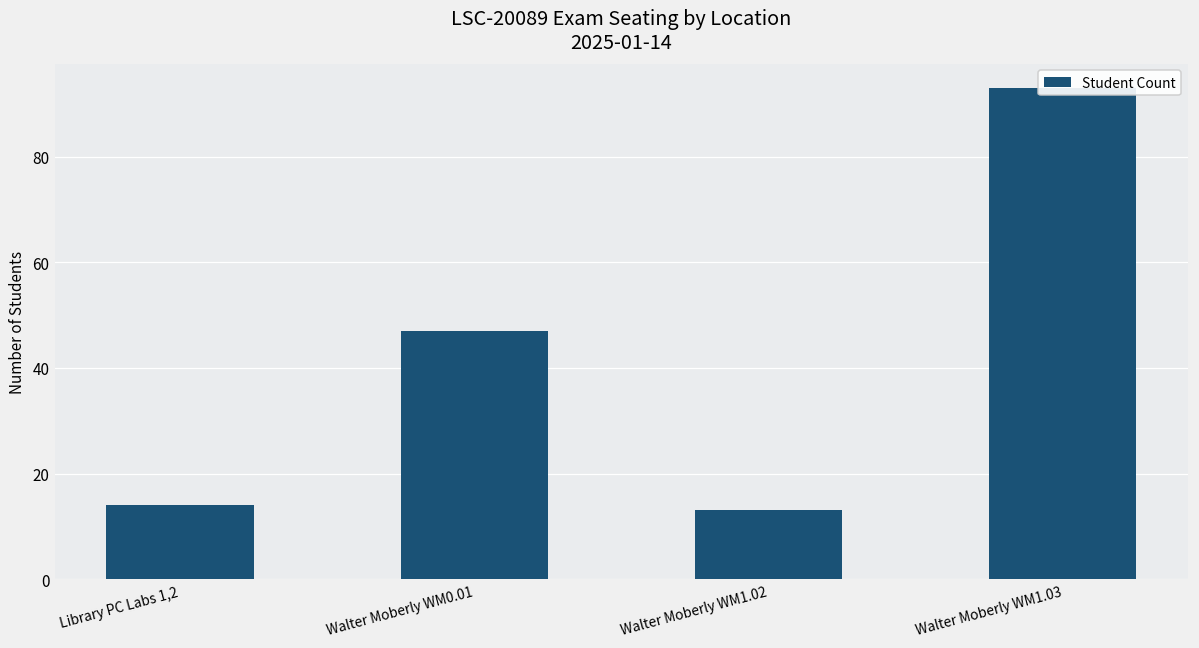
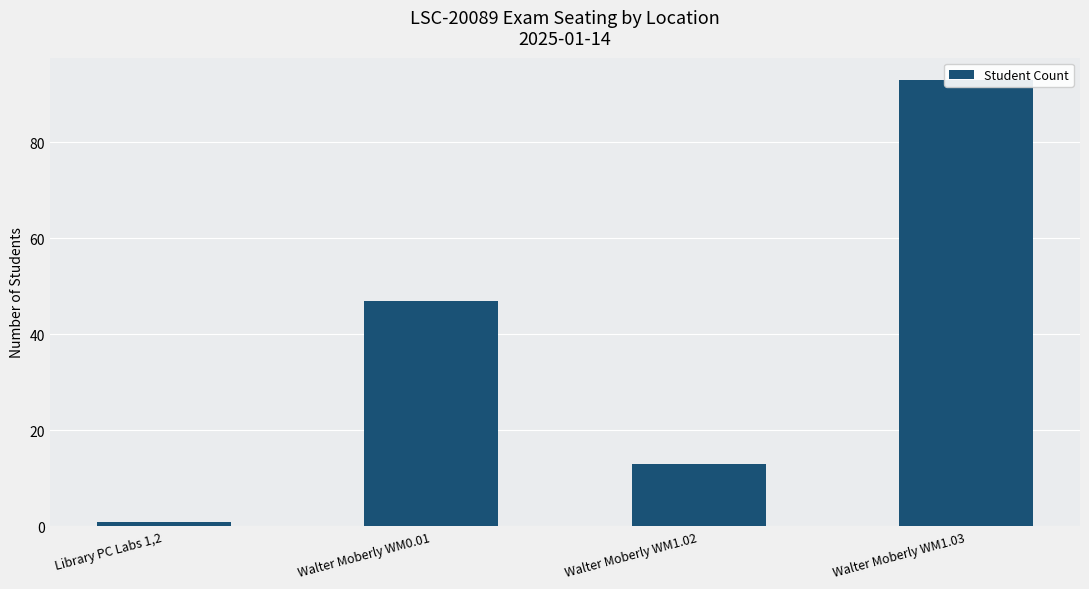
  {
-   "Library PC Labs 1,2": 14,
+   "Library PC Labs 1,2": 1,
    "Walter Moberly WM0.01": 47,
    "Walter Moberly WM1.02": 13
  }
